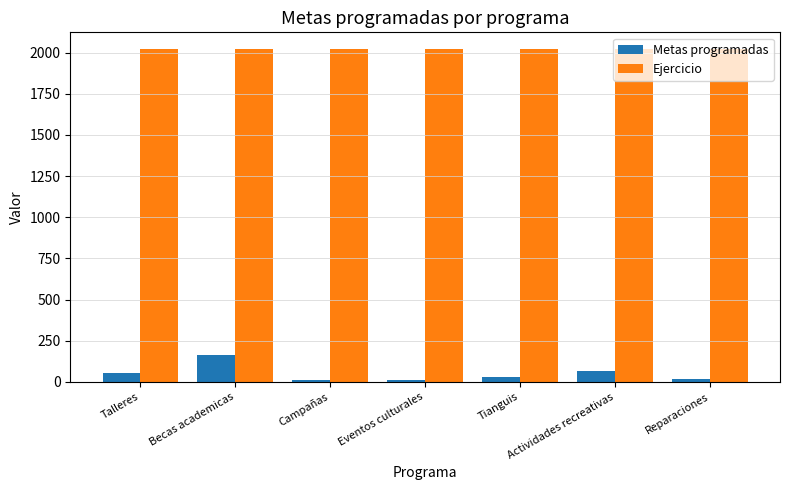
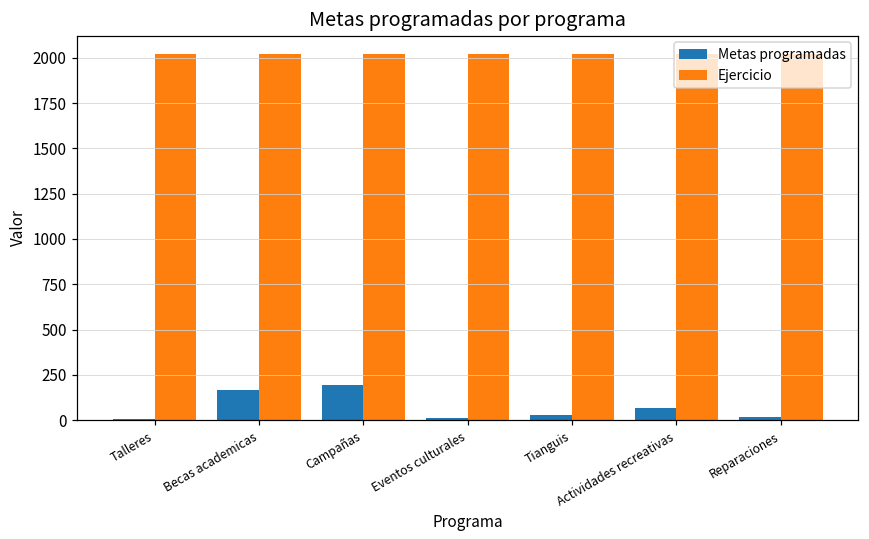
  {
    "Metas programadas": {
-     "Talleres": 60,
+     "Talleres": 10,
      "Becas academicas": 170,
-     "Campañas": 10,
+     "Campañas": 190,
      "Tianguis": 30,
      "Actividades recreativas": 70,
      "Reparaciones": 20
    },
    "Ejercicio": {
      "Talleres": 2020,
      "Becas academicas": 2020,
      "Campañas": 2020,
      "Eventos culturales": 2020,
      "Tianguis": 2020
    }
  }
